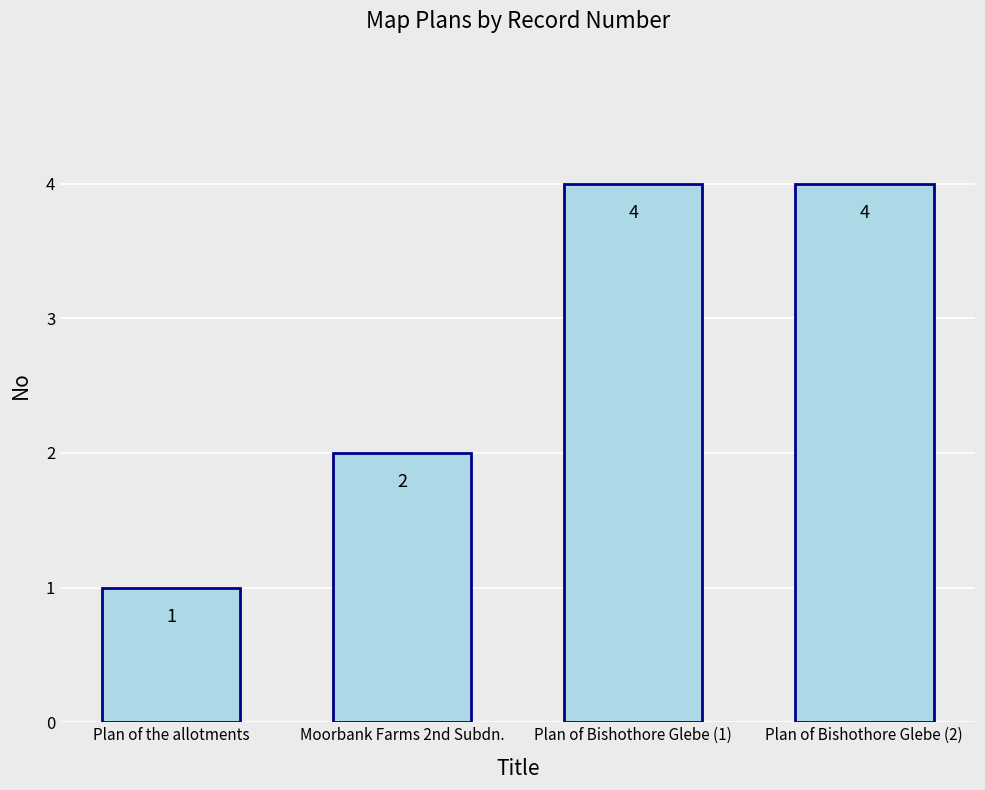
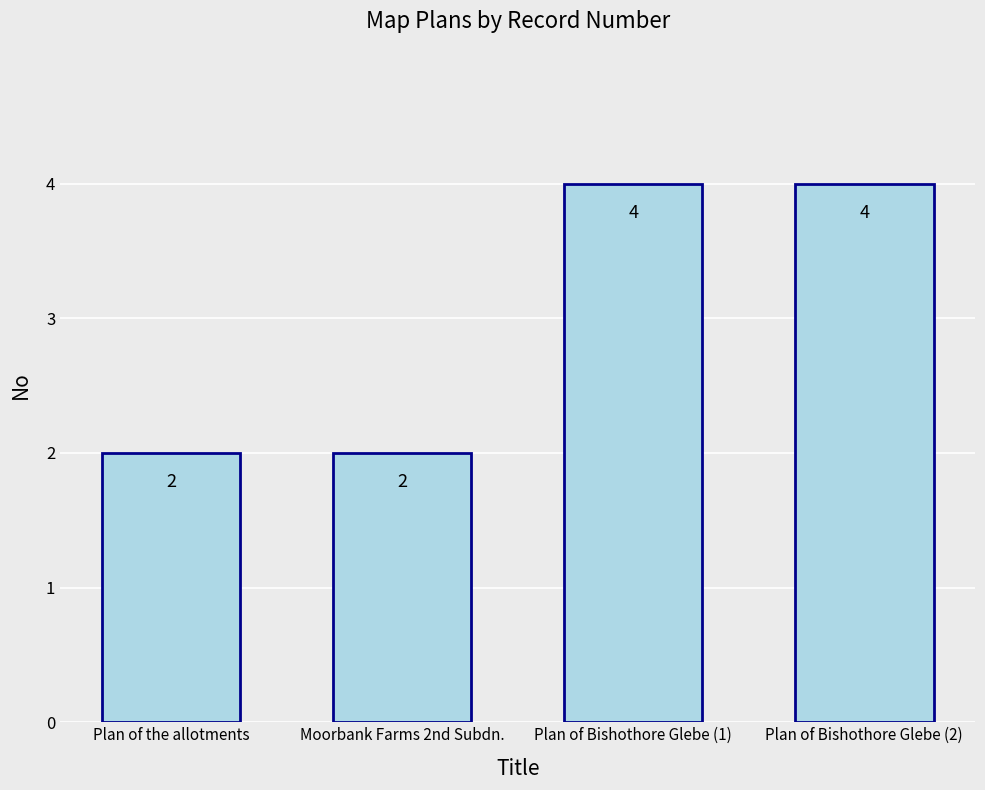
  {
-   "Plan of the allotments": 1,
+   "Plan of the allotments": 2,
    "Moorbank Farms 2nd Subdn.": 2,
    "Plan of Bishothore Glebe (1)": 4,
    "Plan of Bishothore Glebe (2)": 4
  }
